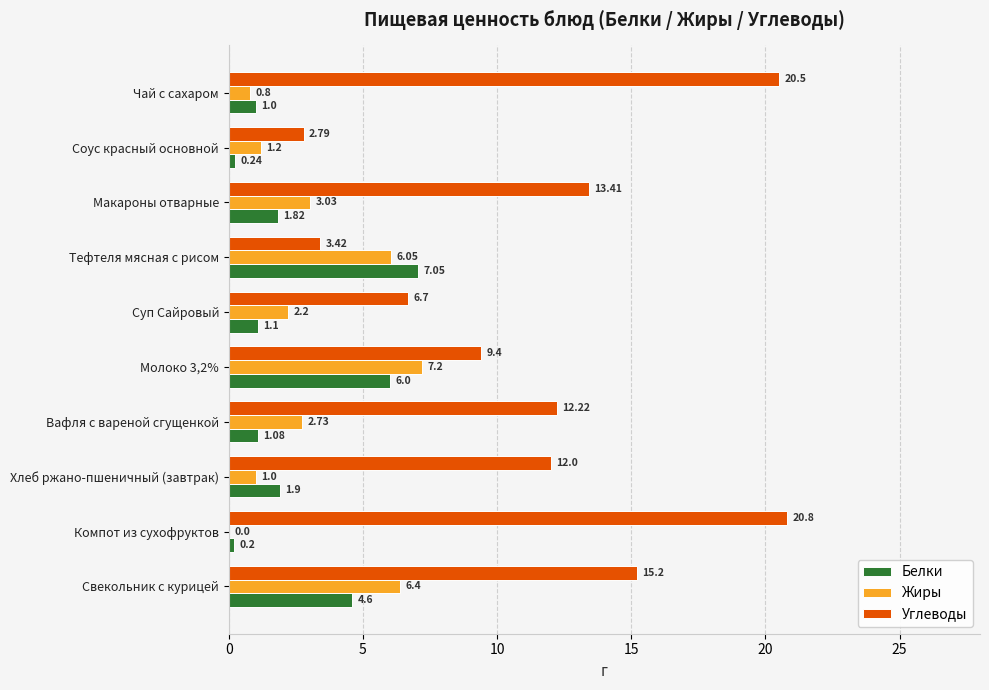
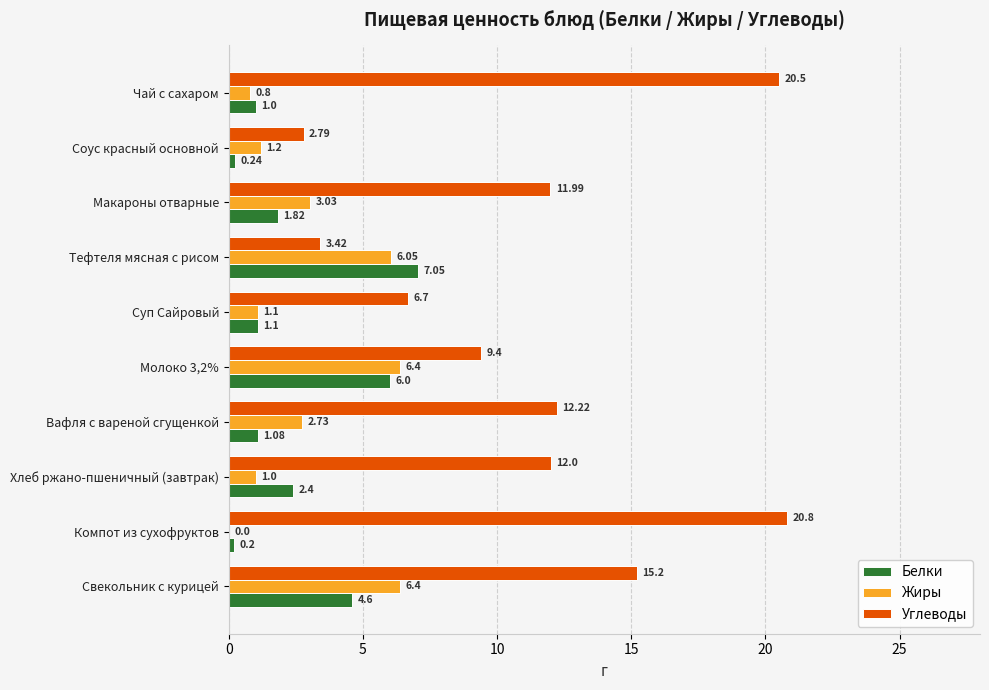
  {
    "Белки": {
      "Чай с сахаром": 1.0,
      "Соус красный основной": 0.24,
      "Макароны отварные": 1.82,
      "Тефтеля мясная с рисом": 7.05,
      "Суп Сайровый": 1.1,
      "Молоко 3,2%": 6.0,
      "Вафля с вареной сгущенкой": 1.08,
-     "Хлеб ржано-пшеничный (завтрак)": 1.9,
+     "Хлеб ржано-пшеничный (завтрак)": 2.4,
      "Компот из сухофруктов": 0.2,
      "Свекольник с курицей": 4.6
    },
    "Жиры": {
      "Чай с сахаром": 0.8,
      "Соус красный основной": 1.2,
      "Макароны отварные": 3.03,
      "Тефтеля мясная с рисом": 6.05,
-     "Суп Сайровый": 2.2,
-     "Молоко 3,2%": 7.2,
+     "Суп Сайровый": 1.1,
+     "Молоко 3,2%": 6.4,
      "Вафля с вареной сгущенкой": 2.73,
      "Хлеб ржано-пшеничный (завтрак)": 1.0,
      "Компот из сухофруктов": 0.0,
      "Свекольник с курицей": 6.4
    },
    "Углеводы": {
      "Чай с сахаром": 20.5,
      "Соус красный основной": 2.79,
-     "Макароны отварные": 13.41,
+     "Макароны отварные": 11.99,
      "Тефтеля мясная с рисом": 3.42,
      "Суп Сайровый": 6.7,
      "Молоко 3,2%": 9.4,
      "Вафля с вареной сгущенкой": 12.22,
      "Хлеб ржано-пшеничный (завтрак)": 12.0,
      "Компот из сухофруктов": 20.8,
      "Свекольник с курицей": 15.2
    }
  }
